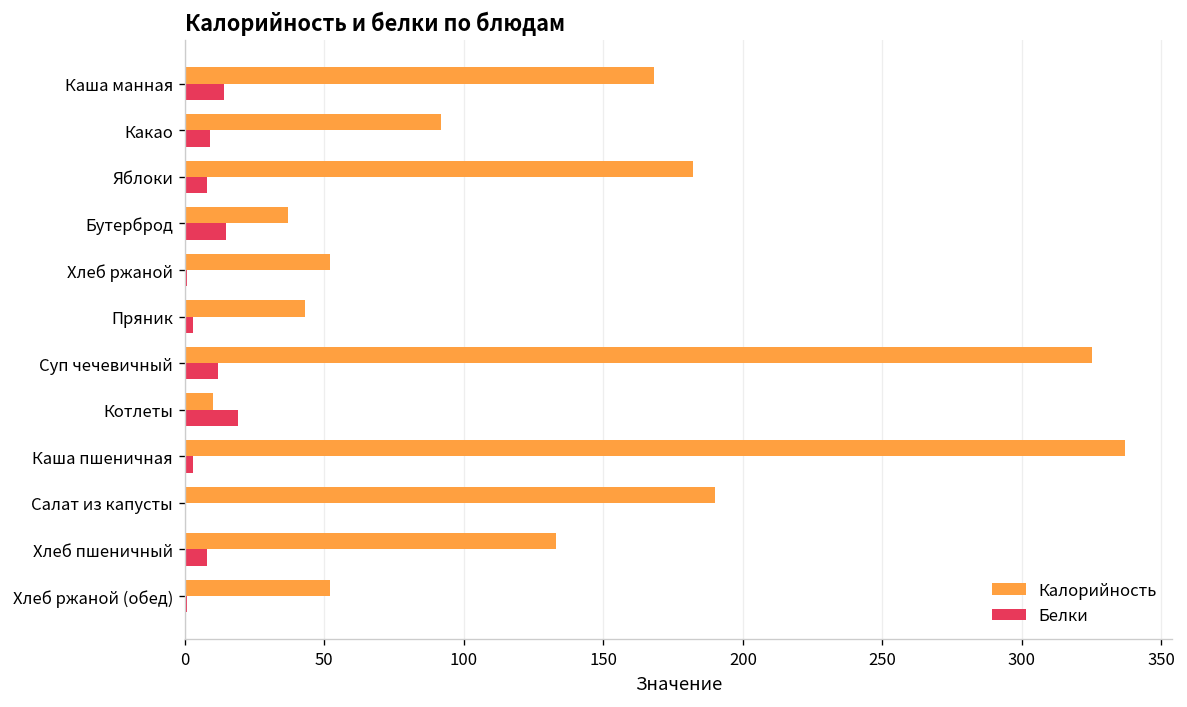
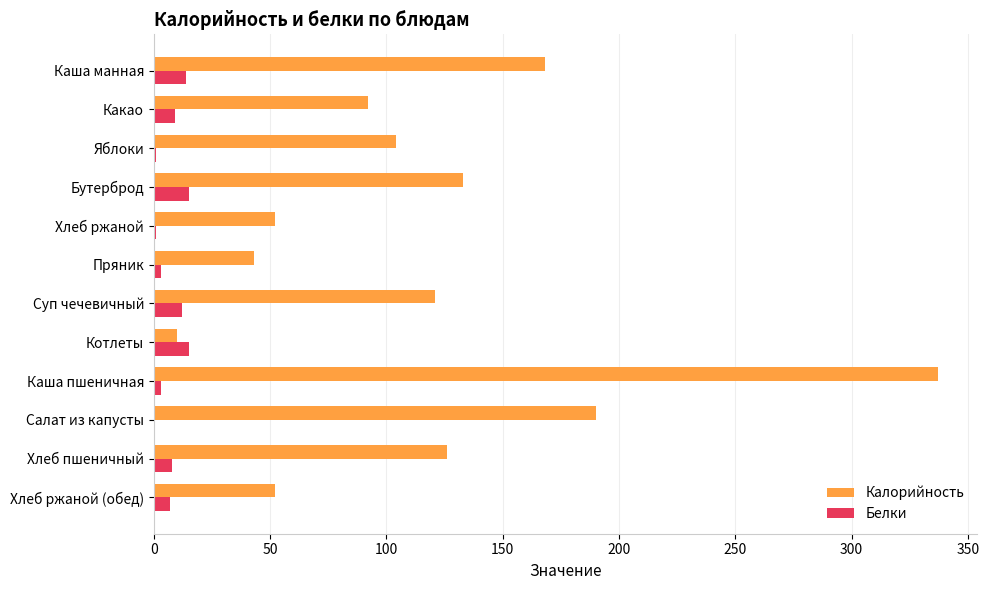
  {
    "Калорийность": {
      "Каша манная": 168,
      "Какао": 92,
-     "Яблоки": 182,
-     "Бутерброд": 37,
+     "Яблоки": 104,
+     "Бутерброд": 133,
      "Хлеб ржаной": 52,
      "Пряник": 43,
-     "Суп чечевичный": 325,
+     "Суп чечевичный": 121,
      "Котлеты": 10,
      "Каша пшеничная": 337,
      "Салат из капусты": 190,
-     "Хлеб пшеничный": 133,
+     "Хлеб пшеничный": 126,
      "Хлеб ржаной (обед)": 52
    },
    "Белки": {
      "Каша манная": 14,
      "Какао": 9,
-     "Яблоки": 8,
+     "Яблоки": 1,
      "Бутерброд": 15,
      "Пряник": 3,
      "Суп чечевичный": 12,
-     "Котлеты": 19,
+     "Котлеты": 15,
      "Каша пшеничная": 3,
      "Салат из капусты": 0,
      "Хлеб пшеничный": 8,
-     "Хлеб ржаной (обед)": 1
+     "Хлеб ржаной (обед)": 7
    }
  }
